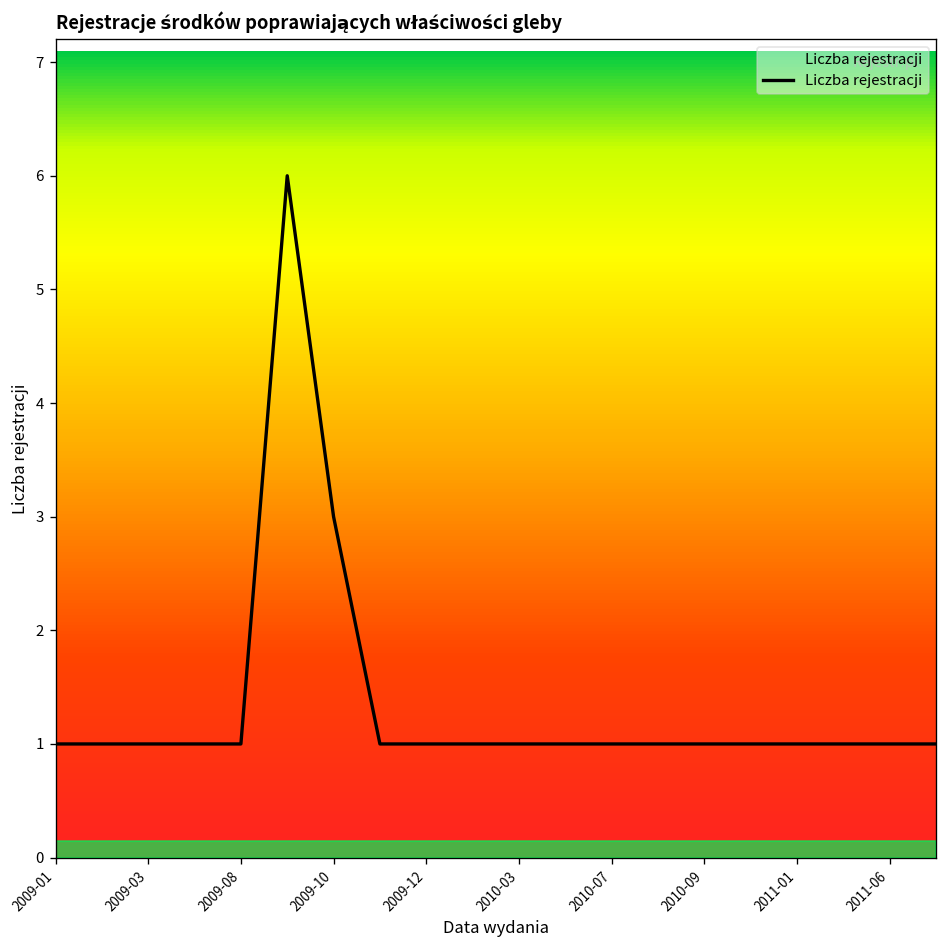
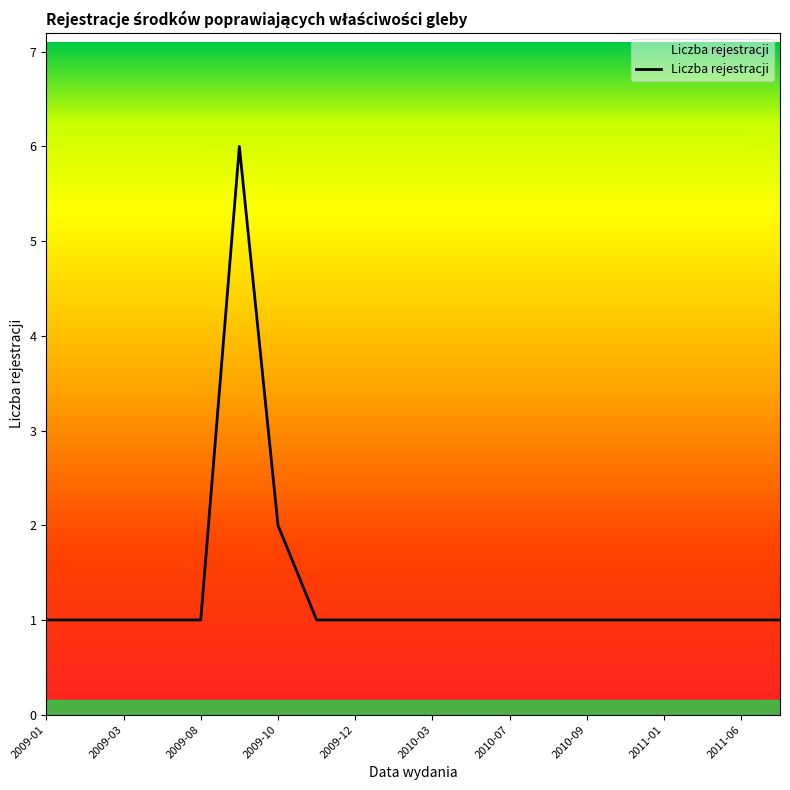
  {
    "2009-01": 1,
    "2009-03": 1,
    "2009-08": 1,
-   "2009-10": 3,
+   "2009-10": 2,
    "2009-12": 1,
    "2010-03": 1,
    "2010-07": 1,
    "2010-09": 1,
    "2011-01": 1,
    "2011-06": 1
  }
